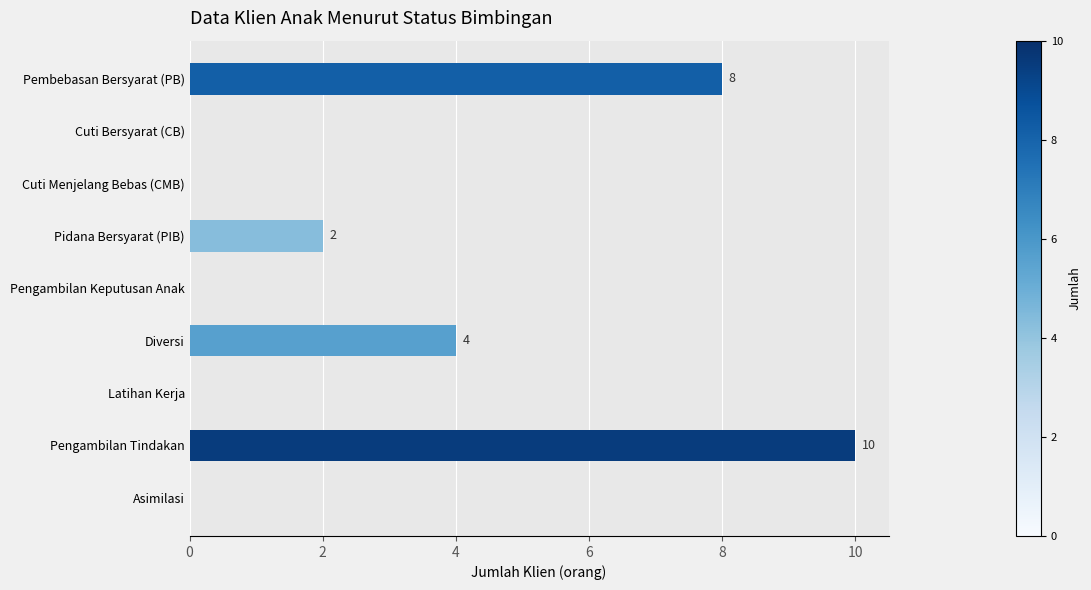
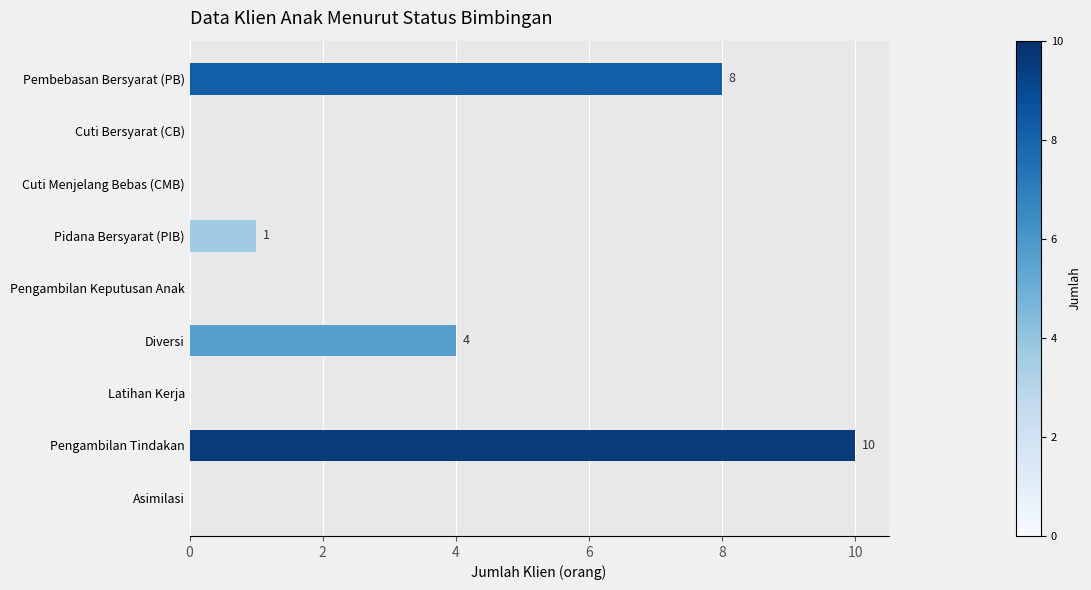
  {
    "Pembebasan Bersyarat (PB)": 8,
-   "Pidana Bersyarat (PIB)": 2,
+   "Pidana Bersyarat (PIB)": 1,
    "Diversi": 4,
    "Pengambilan Tindakan": 10
  }
